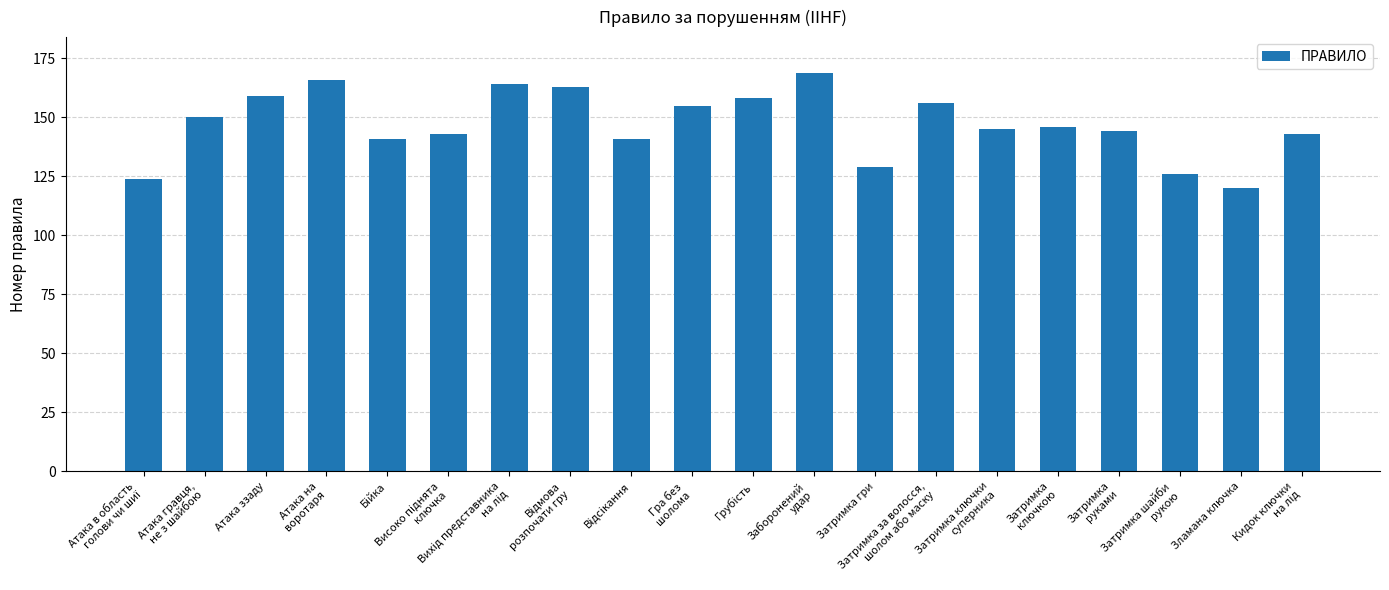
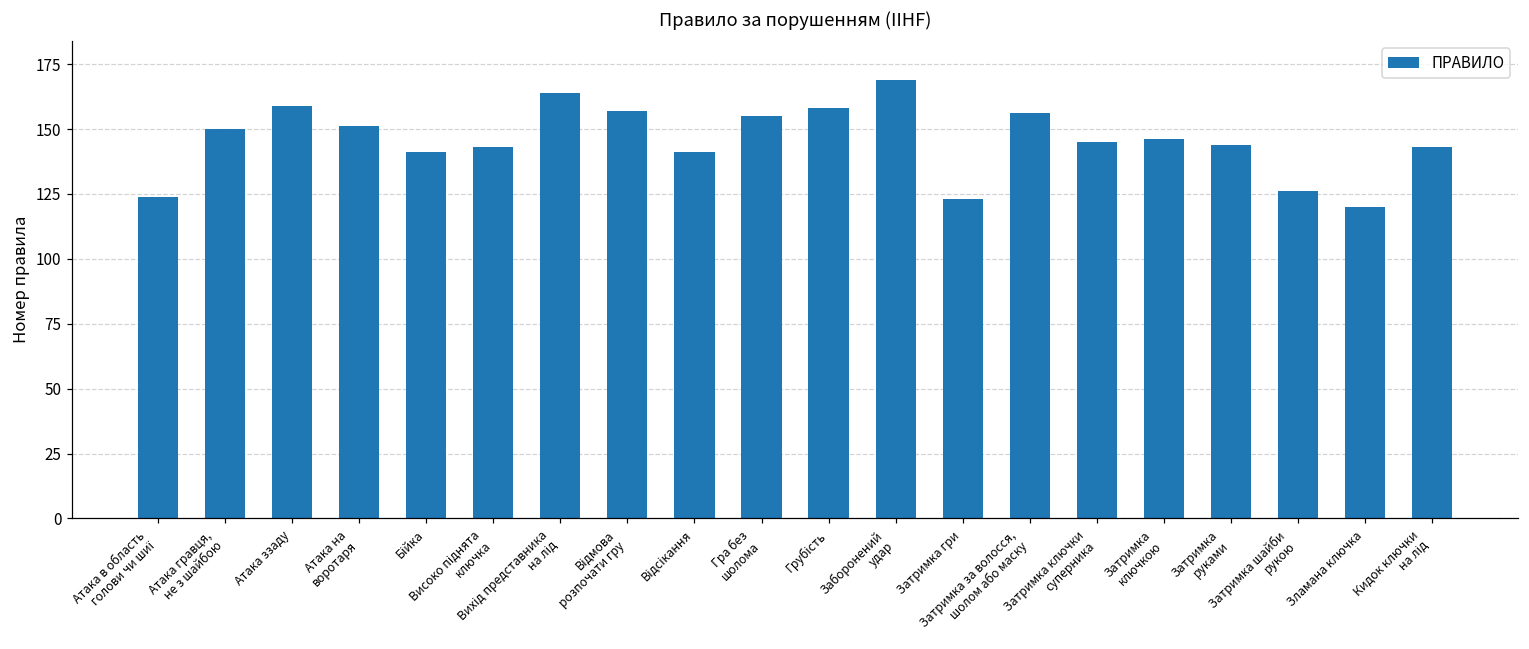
  {
    "Атака в область голови чи шиї": 124,
    "Атака гравця, не з шайбою": 150,
    "Атака ззаду": 159,
-   "Атака на воротаря": 166,
+   "Атака на воротаря": 151,
    "Бійка": 141,
    "Високо піднята ключка": 143,
    "Вихід представника на лід": 164,
-   "Відмова розпочати гру": 163,
+   "Відмова розпочати гру": 157,
    "Відсікання": 141,
    "Гра без шолома": 155,
    "Грубість": 158,
    "Заборонений удар": 169,
-   "Затримка гри": 129,
+   "Затримка гри": 123,
    "Затримка за волосся, шолом або маску": 156,
    "Затримка ключки суперника": 145,
    "Затримка ключкою": 146,
    "Затримка руками": 144,
    "Затримка шайби рукою": 126,
    "Зламана ключка": 120,
    "Кидок ключки на лід": 143
  }
